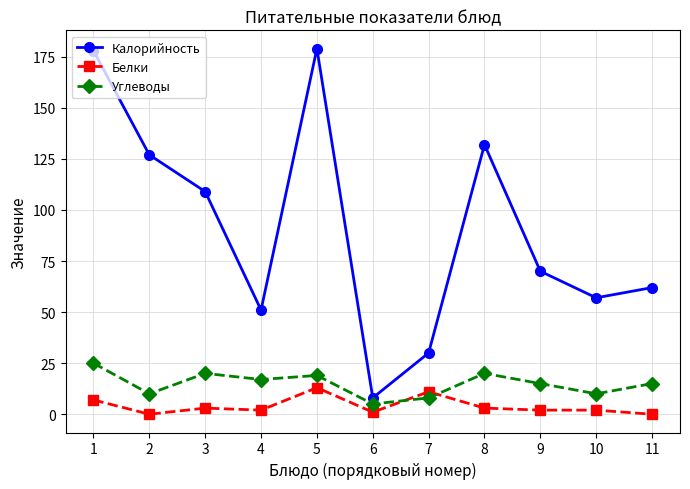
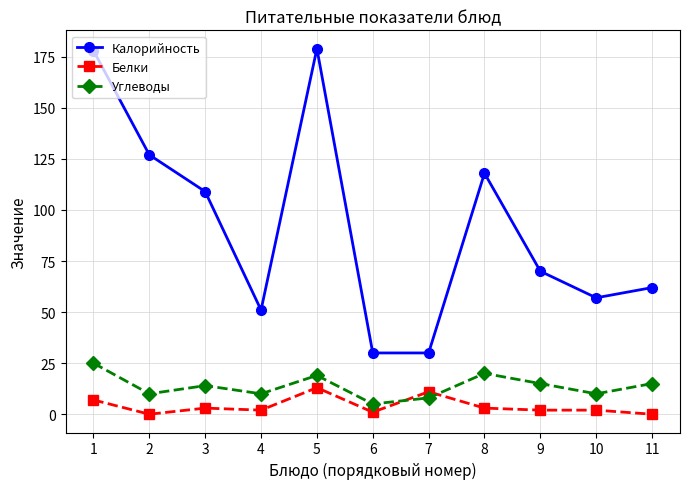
  {
    "Калорийность": {
      "2": 127,
      "3": 109,
      "4": 51,
      "5": 179,
-     "6": 8,
+     "6": 30,
      "7": 30,
-     "8": 132,
+     "8": 118,
      "9": 70,
      "10": 57,
      "11": 62
    },
    "Белки": {
      "1": 7,
      "2": 0,
      "3": 3,
      "4": 2,
      "5": 13,
      "6": 1,
      "7": 11,
      "8": 3,
      "9": 2,
      "10": 2,
      "11": 0
    },
    "Углеводы": {
      "1": 25,
      "2": 10,
-     "3": 20,
-     "4": 17,
+     "3": 14,
+     "4": 10,
      "5": 19,
      "6": 5,
      "7": 8,
      "8": 20,
      "9": 15,
      "10": 10,
      "11": 15
    }
  }
